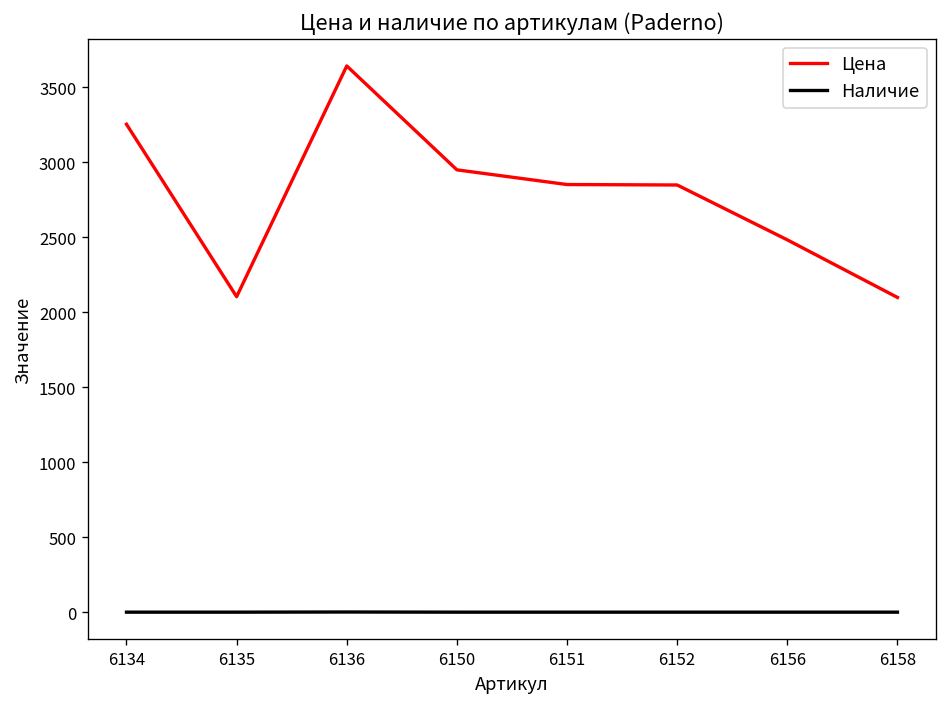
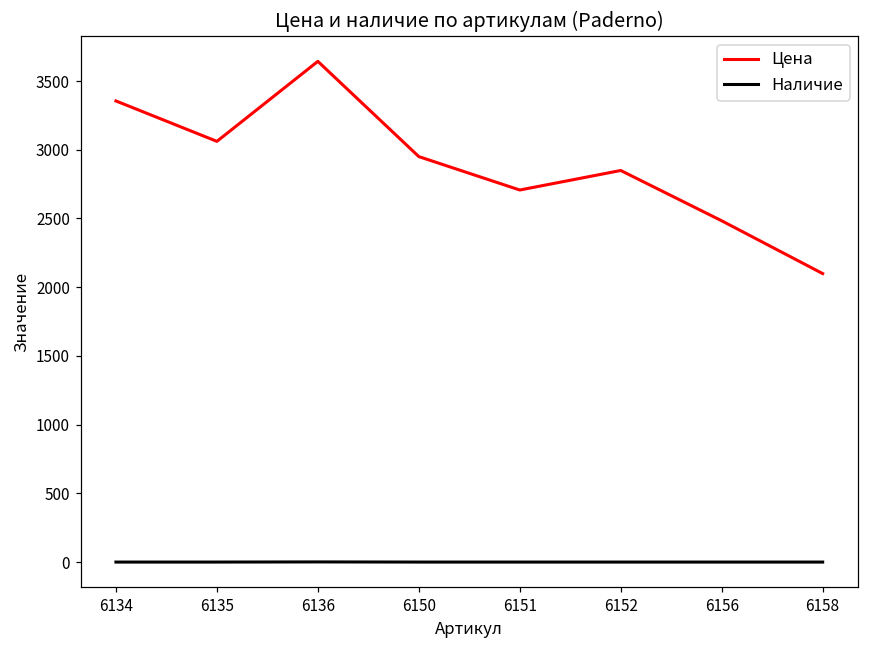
  {
    "Цена": {
-     "6134": 3250,
-     "6135": 2100,
+     "6134": 3360,
+     "6135": 3060,
      "6136": 3640,
      "6150": 2950,
-     "6151": 2850,
+     "6151": 2710,
      "6152": 2850,
      "6156": 2480,
      "6158": 2100
    },
    "Наличие": {
      "6134": 0,
      "6135": 0,
      "6136": 0,
      "6150": 0,
      "6151": 0,
      "6152": 0,
      "6156": 0,
      "6158": 0
    }
  }
